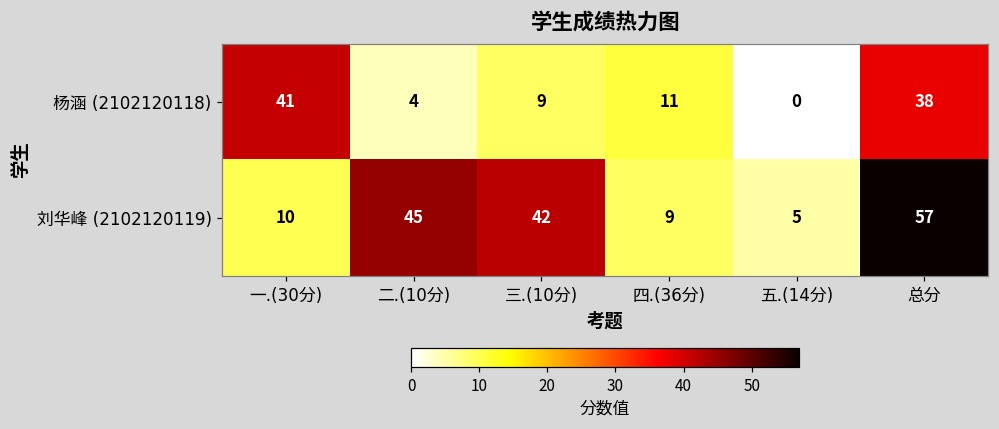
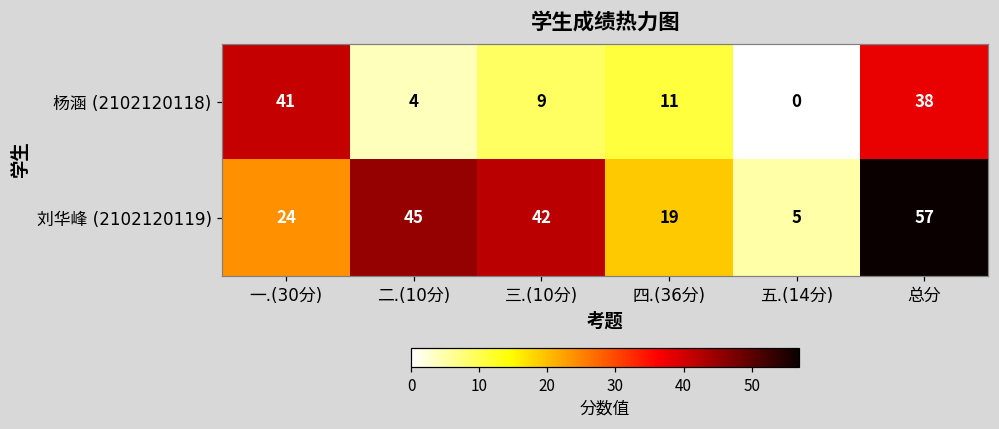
  {
    "杨涵 (2102120118)": {
      "一.(30分)": 41,
      "二.(10分)": 4,
      "三.(10分)": 9,
      "四.(36分)": 11,
      "五.(14分)": 0,
      "总分": 38
    },
    "刘华峰 (2102120119)": {
-     "一.(30分)": 10,
+     "一.(30分)": 24,
      "二.(10分)": 45,
      "三.(10分)": 42,
-     "四.(36分)": 9,
+     "四.(36分)": 19,
      "五.(14分)": 5,
      "总分": 57
    }
  }
